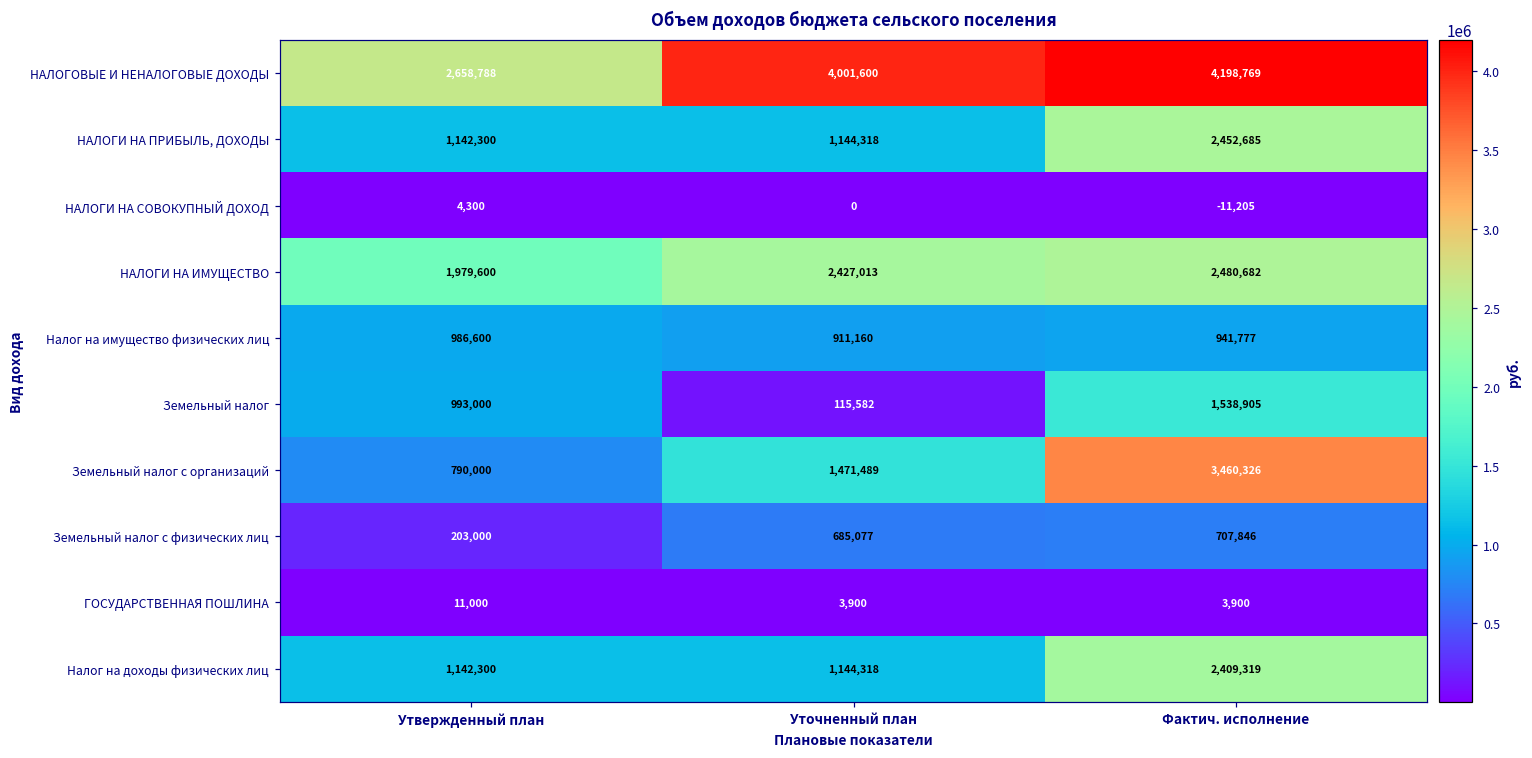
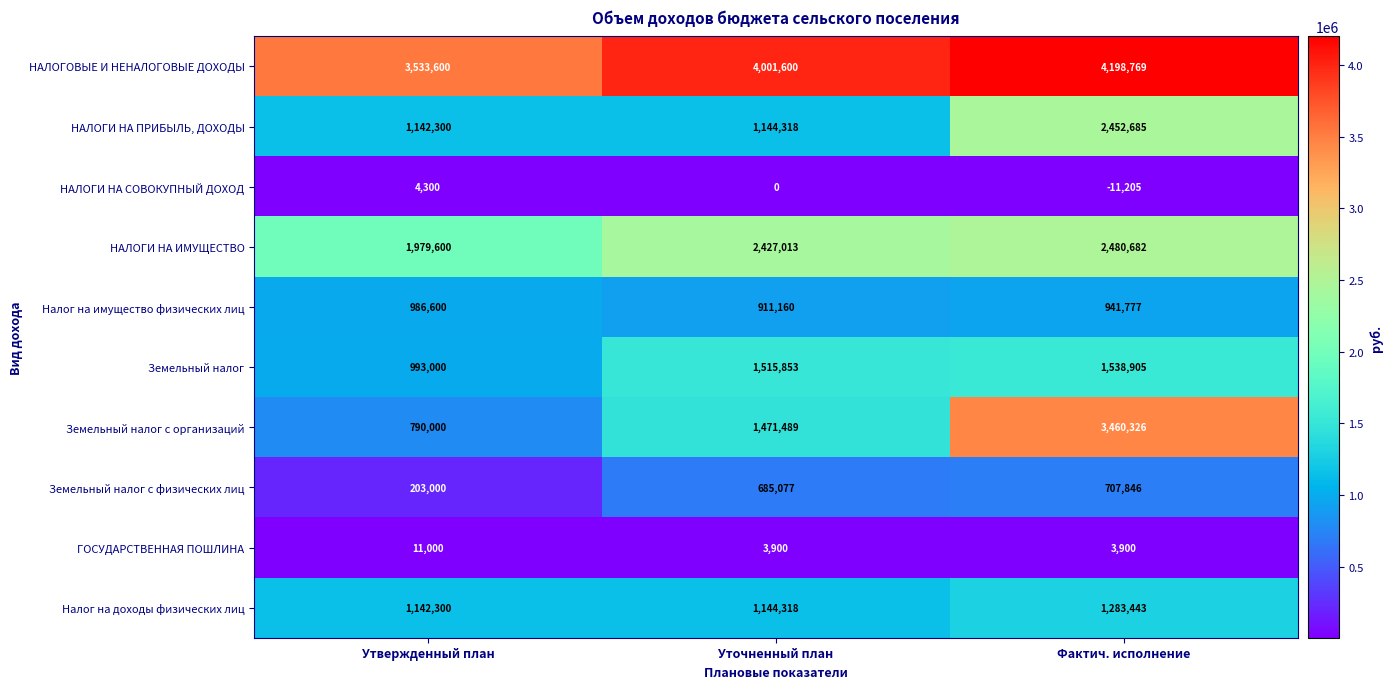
  {
    "НАЛОГОВЫЕ И НЕНАЛОГОВЫЕ ДОХОДЫ": {
-     "Утвержденный план": "2,658,788",
+     "Утвержденный план": "3,533,600",
      "Уточненный план": "4,001,600",
      "Фактич. исполнение": "4,198,769"
    },
    "НАЛОГИ НА ПРИБЫЛЬ, ДОХОДЫ": {
      "Утвержденный план": "1,142,300",
      "Уточненный план": "1,144,318",
      "Фактич. исполнение": "2,452,685"
    },
    "НАЛОГИ НА СОВОКУПНЫЙ ДОХОД": {
      "Утвержденный план": "4,300",
      "Уточненный план": "0",
      "Фактич. исполнение": "-11,205"
    },
    "НАЛОГИ НА ИМУЩЕСТВО": {
      "Утвержденный план": "1,979,600",
      "Уточненный план": "2,427,013",
      "Фактич. исполнение": "2,480,682"
    },
    "Налог на имущество физических лиц": {
      "Утвержденный план": "986,600",
      "Уточненный план": "911,160",
      "Фактич. исполнение": "941,777"
    },
    "Земельный налог": {
      "Утвержденный план": "993,000",
-     "Уточненный план": "115,582",
+     "Уточненный план": "1,515,853",
      "Фактич. исполнение": "1,538,905"
    },
    "Земельный налог с организаций": {
      "Утвержденный план": "790,000",
      "Уточненный план": "1,471,489",
      "Фактич. исполнение": "3,460,326"
    },
    "Земельный налог с физических лиц": {
      "Утвержденный план": "203,000",
      "Уточненный план": "685,077",
      "Фактич. исполнение": "707,846"
    },
    "ГОСУДАРСТВЕННАЯ ПОШЛИНА": {
      "Утвержденный план": "11,000",
      "Уточненный план": "3,900",
      "Фактич. исполнение": "3,900"
    },
    "Налог на доходы физических лиц": {
      "Утвержденный план": "1,142,300",
      "Уточненный план": "1,144,318",
-     "Фактич. исполнение": "2,409,319"
+     "Фактич. исполнение": "1,283,443"
    }
  }
